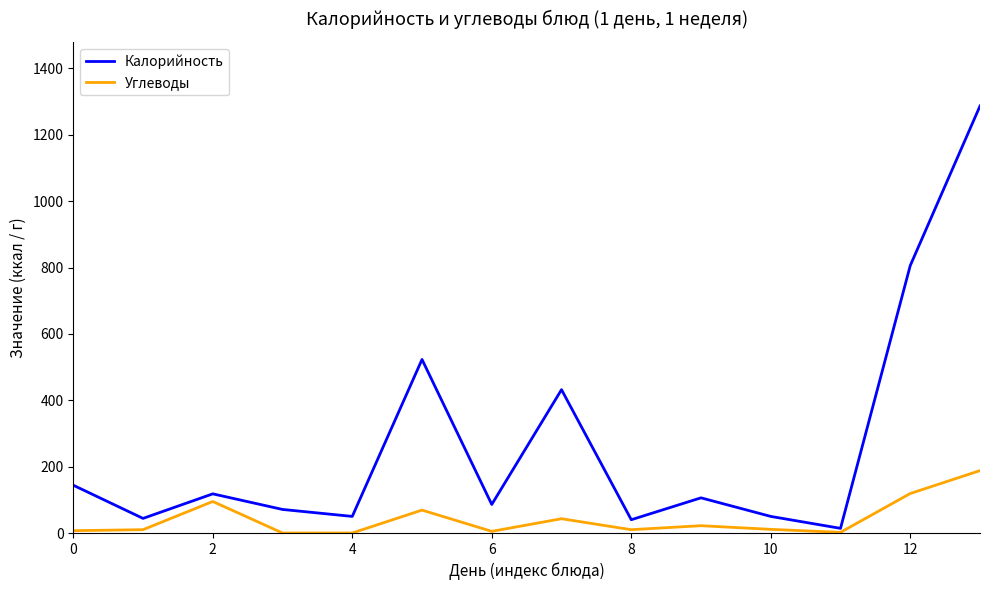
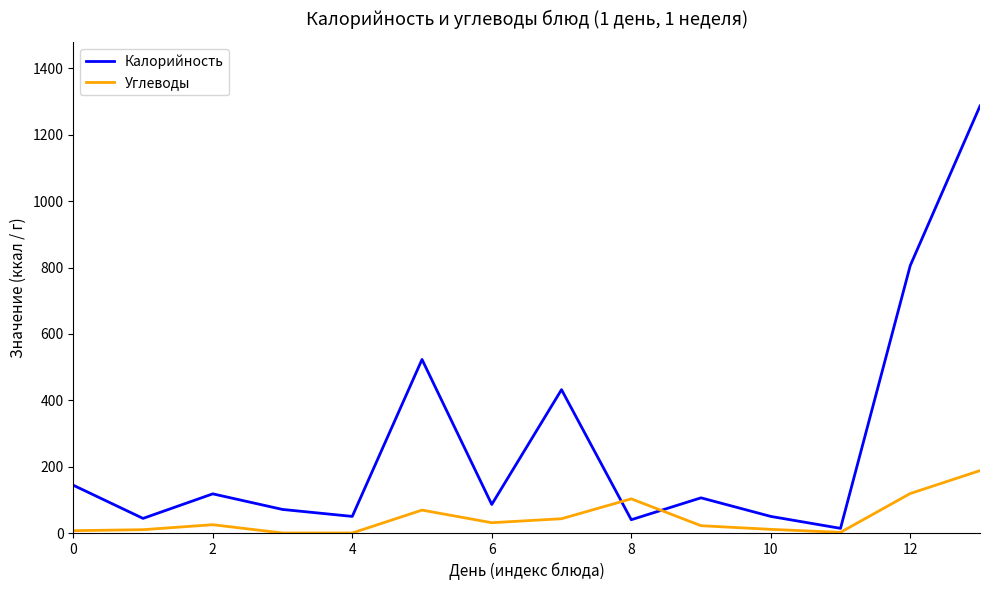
  {
    "Калорийность": {
      "0": 140,
      "2": 120,
      "4": 50,
      "6": 90,
      "8": 40,
      "10": 50,
      "12": 810
    },
    "Углеводы": {
      "0": 10,
-     "2": 100,
+     "2": 30,
      "4": 0,
-     "6": 10,
-     "8": 10,
+     "6": 30,
+     "8": 100,
      "10": 10,
      "12": 120
    }
  }
